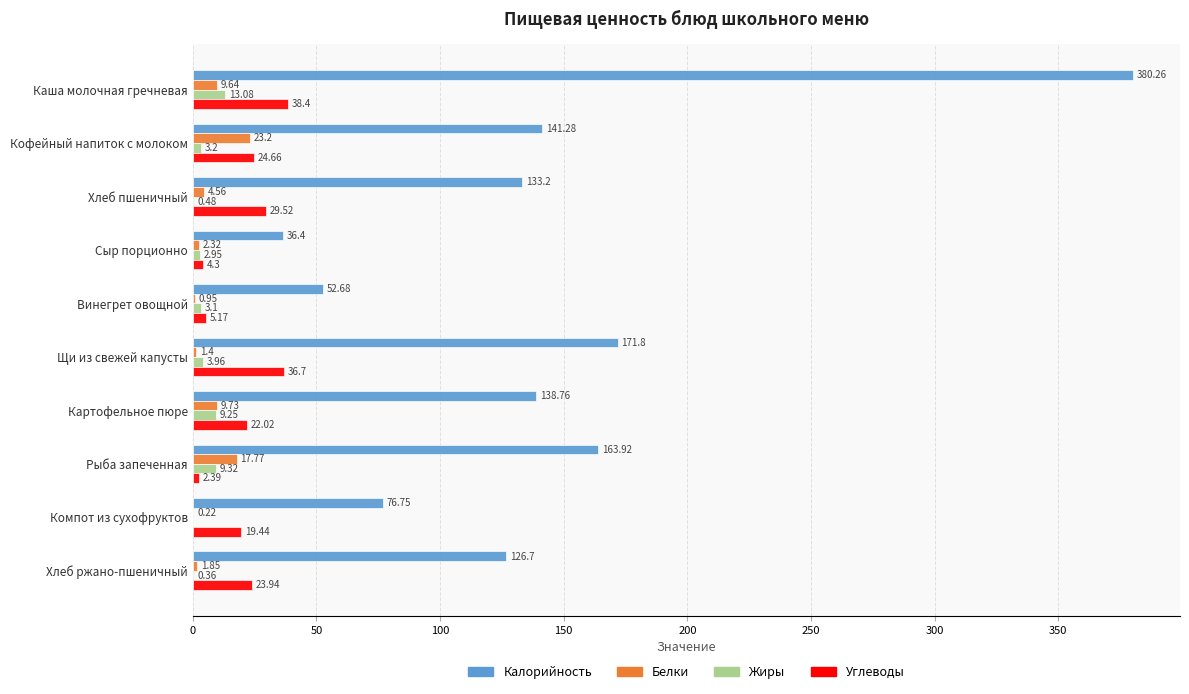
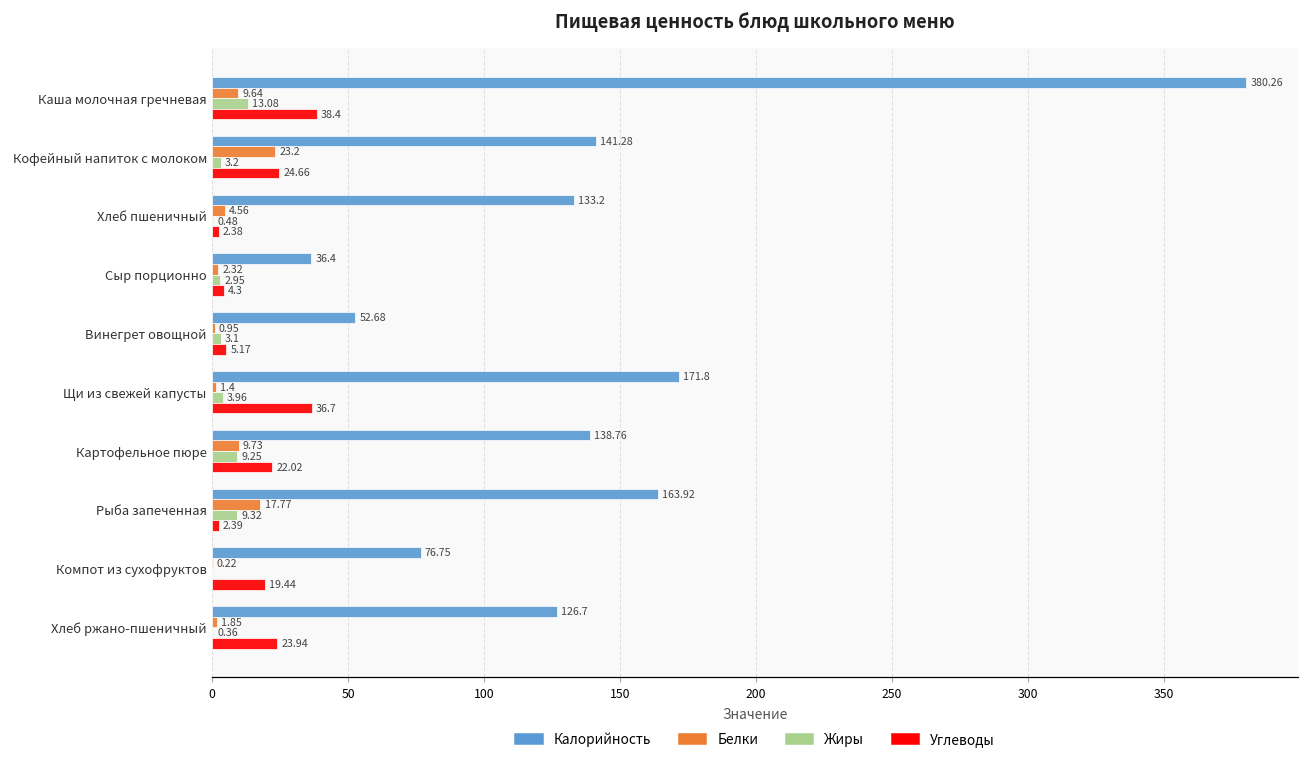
  {
    "Калорийность": {
      "Каша молочная гречневая": 380.26,
      "Кофейный напиток с молоком": 141.28,
      "Хлеб пшеничный": 133.2,
      "Сыр порционно": 36.4,
      "Винегрет овощной": 52.68,
      "Щи из свежей капусты": 171.8,
      "Картофельное пюре": 138.76,
      "Рыба запеченная": 163.92,
      "Компот из сухофруктов": 76.75,
      "Хлеб ржано-пшеничный": 126.7
    },
    "Белки": {
      "Каша молочная гречневая": 9.64,
      "Кофейный напиток с молоком": 23.2,
      "Хлеб пшеничный": 4.56,
      "Сыр порционно": 2.32,
      "Винегрет овощной": 0.95,
      "Щи из свежей капусты": 1.4,
      "Картофельное пюре": 9.73,
      "Рыба запеченная": 17.77,
      "Компот из сухофруктов": 0.22,
      "Хлеб ржано-пшеничный": 1.85
    },
    "Жиры": {
      "Каша молочная гречневая": 13.08,
      "Кофейный напиток с молоком": 3.2,
      "Хлеб пшеничный": 0.48,
      "Сыр порционно": 2.95,
      "Винегрет овощной": 3.1,
      "Щи из свежей капусты": 3.96,
      "Картофельное пюре": 9.25,
      "Рыба запеченная": 9.32,
      "Хлеб ржано-пшеничный": 0.36
    },
    "Углеводы": {
      "Каша молочная гречневая": 38.4,
      "Кофейный напиток с молоком": 24.66,
-     "Хлеб пшеничный": 29.52,
+     "Хлеб пшеничный": 2.38,
      "Сыр порционно": 4.3,
      "Винегрет овощной": 5.17,
      "Щи из свежей капусты": 36.7,
      "Картофельное пюре": 22.02,
      "Рыба запеченная": 2.39,
      "Компот из сухофруктов": 19.44,
      "Хлеб ржано-пшеничный": 23.94
    }
  }
